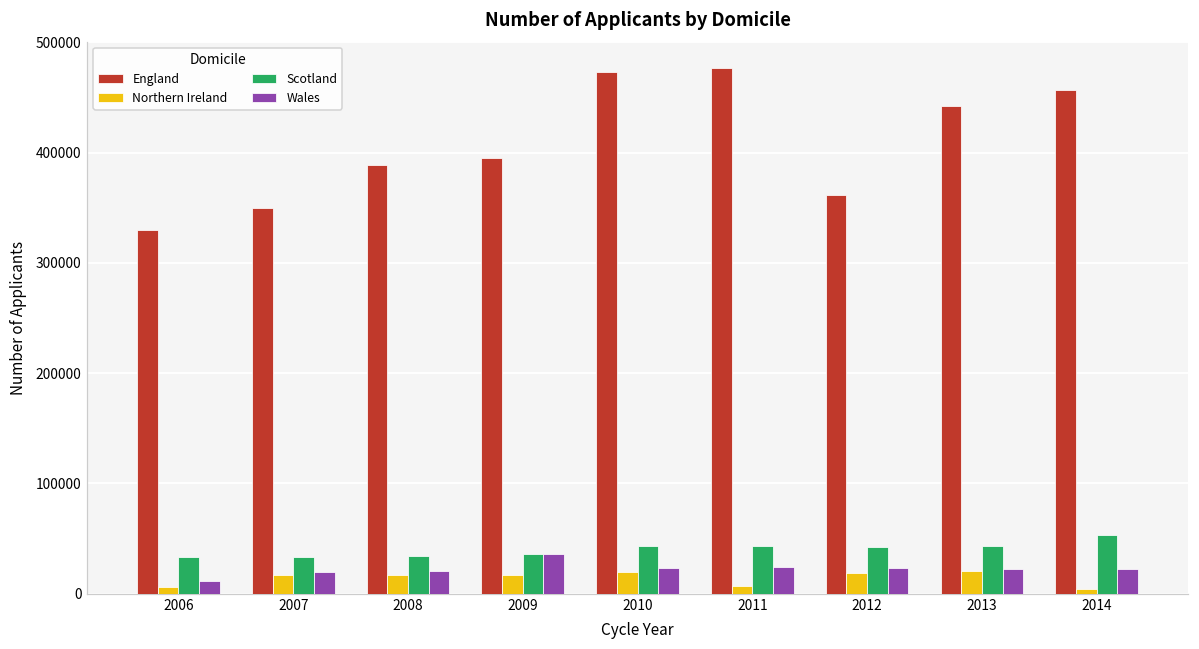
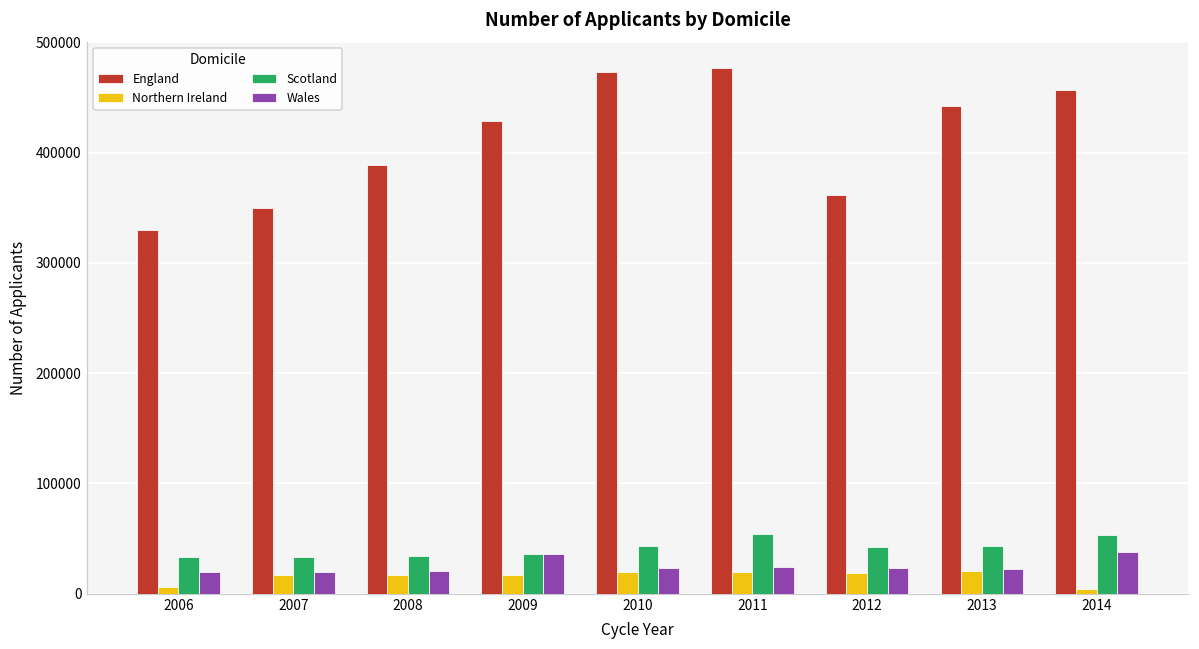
  {
    "England": {
      "2006": 330000,
      "2007": 350000,
      "2008": 389000,
-     "2009": 395000,
+     "2009": 428000,
      "2010": 473000,
      "2011": 477000,
      "2012": 361000,
      "2013": 442000,
      "2014": 457000
    },
    "Northern Ireland": {
      "2006": 7000,
      "2007": 17000,
      "2008": 17000,
      "2009": 17000,
      "2010": 19000,
-     "2011": 7000,
+     "2011": 20000,
      "2012": 19000,
      "2013": 20000,
      "2014": 4000
    },
    "Scotland": {
      "2006": 33000,
      "2007": 33000,
      "2008": 34000,
      "2009": 36000,
      "2010": 43000,
-     "2011": 43000,
+     "2011": 54000,
      "2012": 42000,
      "2013": 43000,
      "2014": 53000
    },
    "Wales": {
-     "2006": 11000,
+     "2006": 20000,
      "2007": 20000,
      "2008": 21000,
      "2009": 36000,
      "2010": 24000,
      "2011": 24000,
      "2012": 23000,
      "2013": 23000,
-     "2014": 23000
+     "2014": 38000
    }
  }
